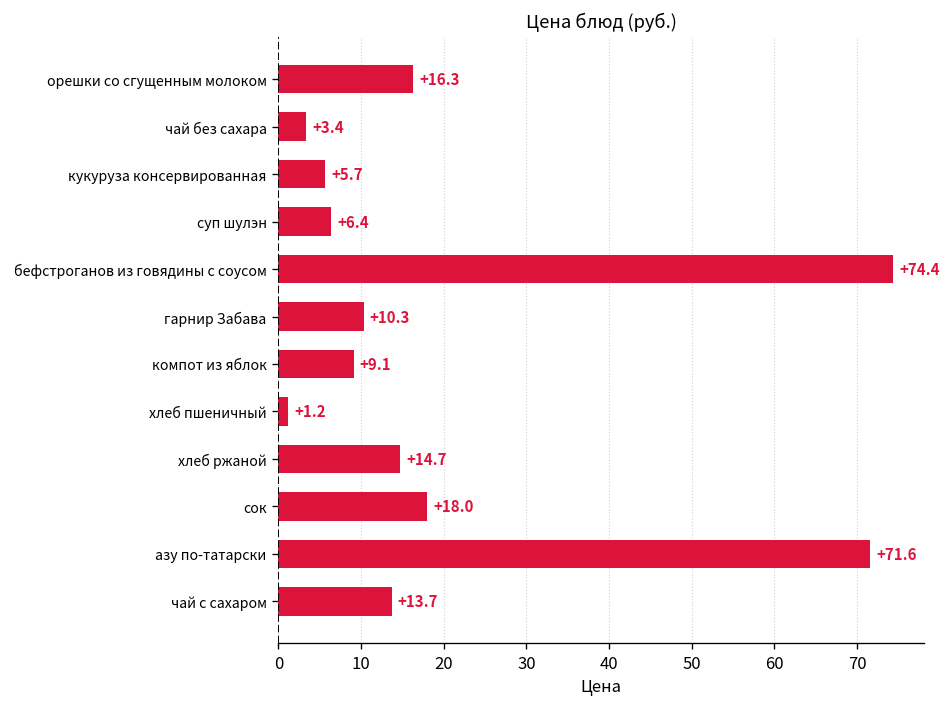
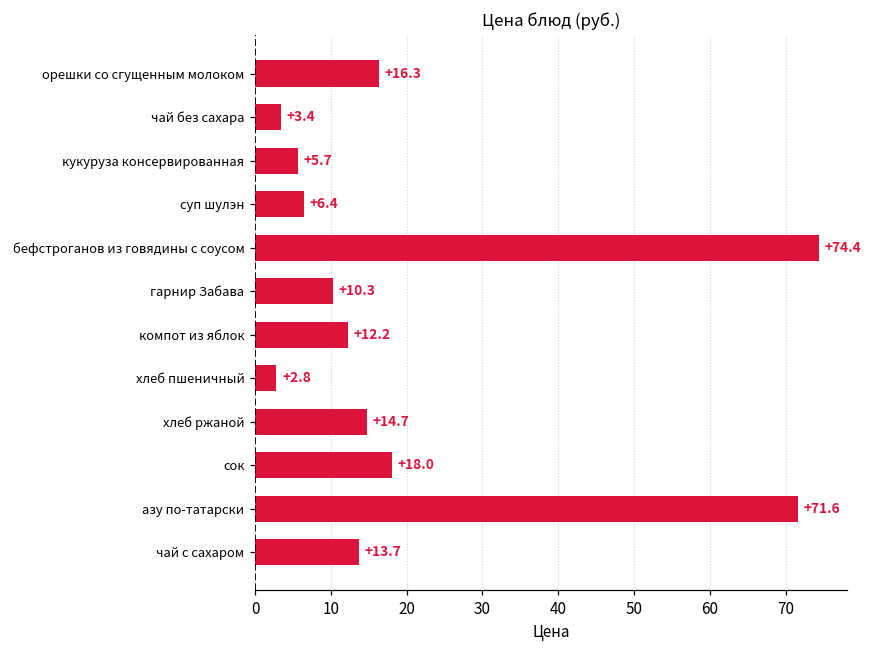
  {
    "орешки со сгущенным молоком": "+16.3",
    "чай без сахара": "+3.4",
    "кукуруза консервированная": "+5.7",
    "суп шулэн": "+6.4",
    "бефстроганов из говядины с соусом": "+74.4",
    "гарнир Забава": "+10.3",
-   "компот из яблок": "+9.1",
-   "хлеб пшеничный": "+1.2",
+   "компот из яблок": "+12.2",
+   "хлеб пшеничный": "+2.8",
    "хлеб ржаной": "+14.7",
    "сок": "+18.0",
    "азу по-татарски": "+71.6",
    "чай с сахаром": "+13.7"
  }
